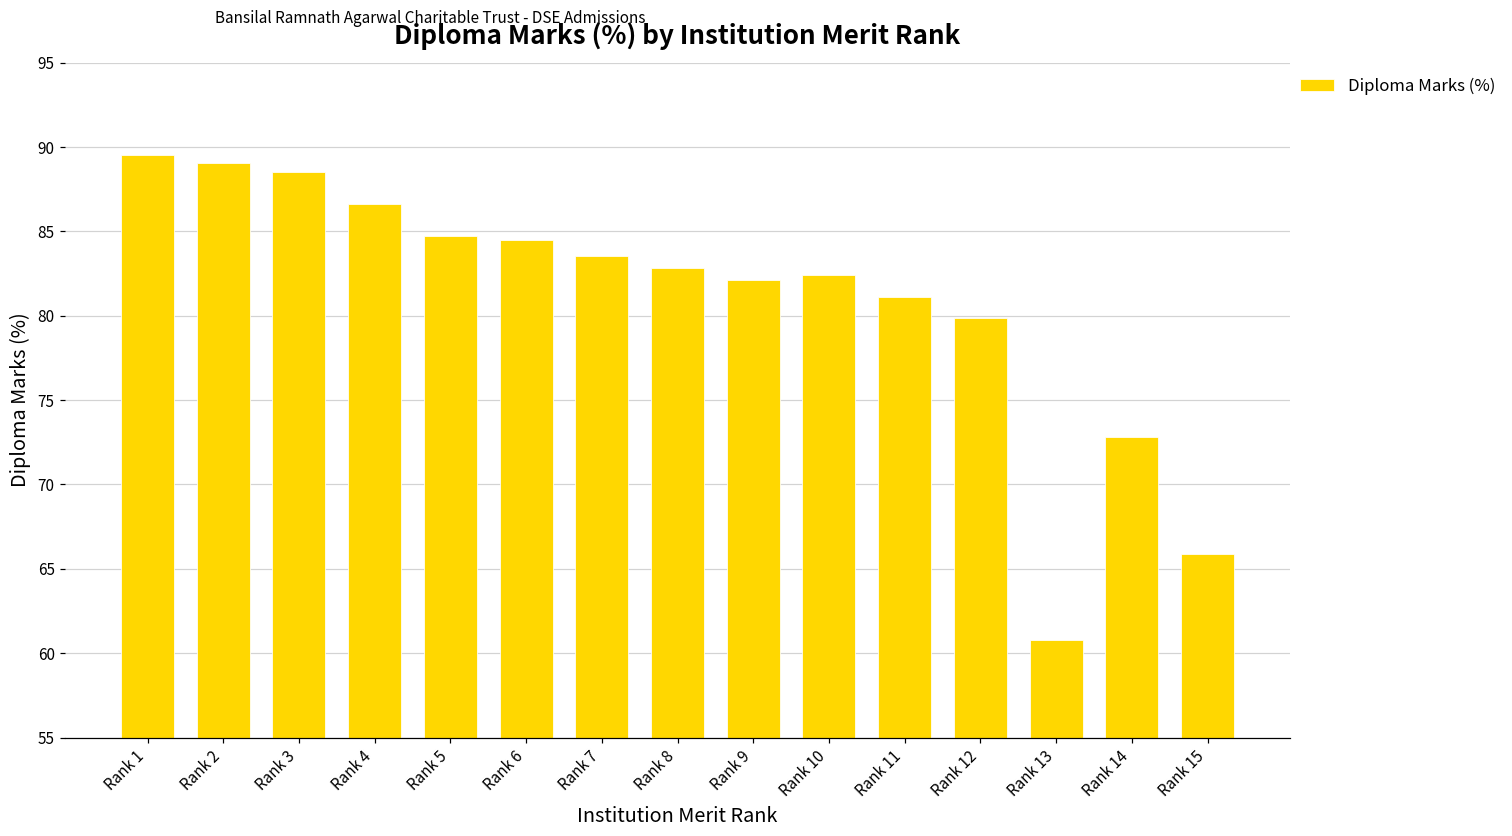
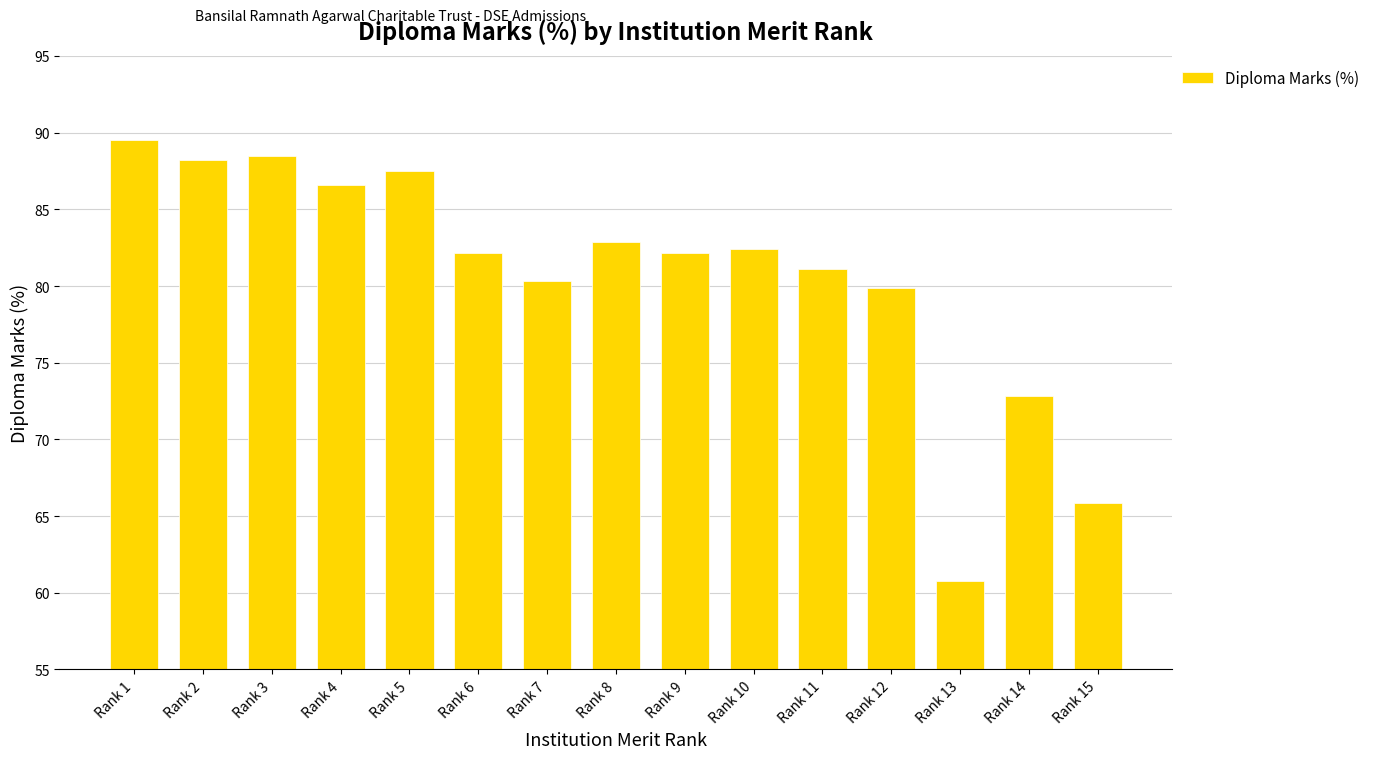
  {
    "Rank 1": 89.5,
-   "Rank 2": 89.1,
+   "Rank 2": 88.2,
    "Rank 3": 88.5,
    "Rank 4": 86.6,
-   "Rank 5": 84.7,
-   "Rank 6": 84.5,
-   "Rank 7": 83.5,
+   "Rank 5": 87.5,
+   "Rank 6": 82.1,
+   "Rank 7": 80.4,
    "Rank 8": 82.9,
    "Rank 9": 82.1,
    "Rank 10": 82.4,
    "Rank 11": 81.1,
    "Rank 12": 79.9,
    "Rank 13": 60.8,
    "Rank 14": 72.8,
    "Rank 15": 65.9
  }
